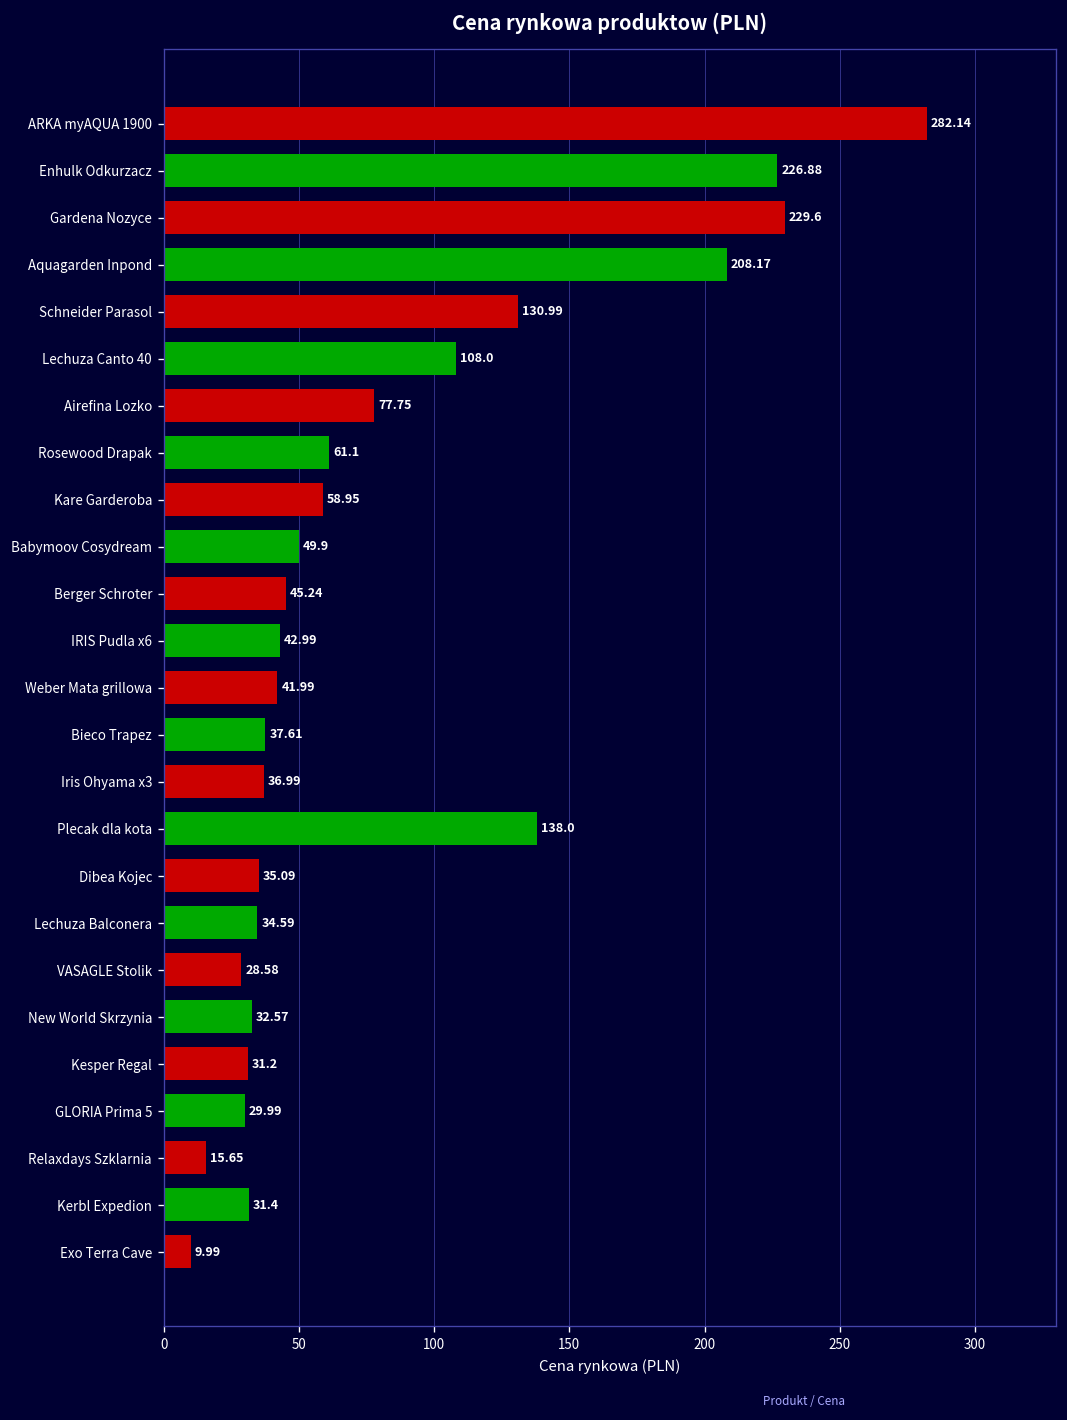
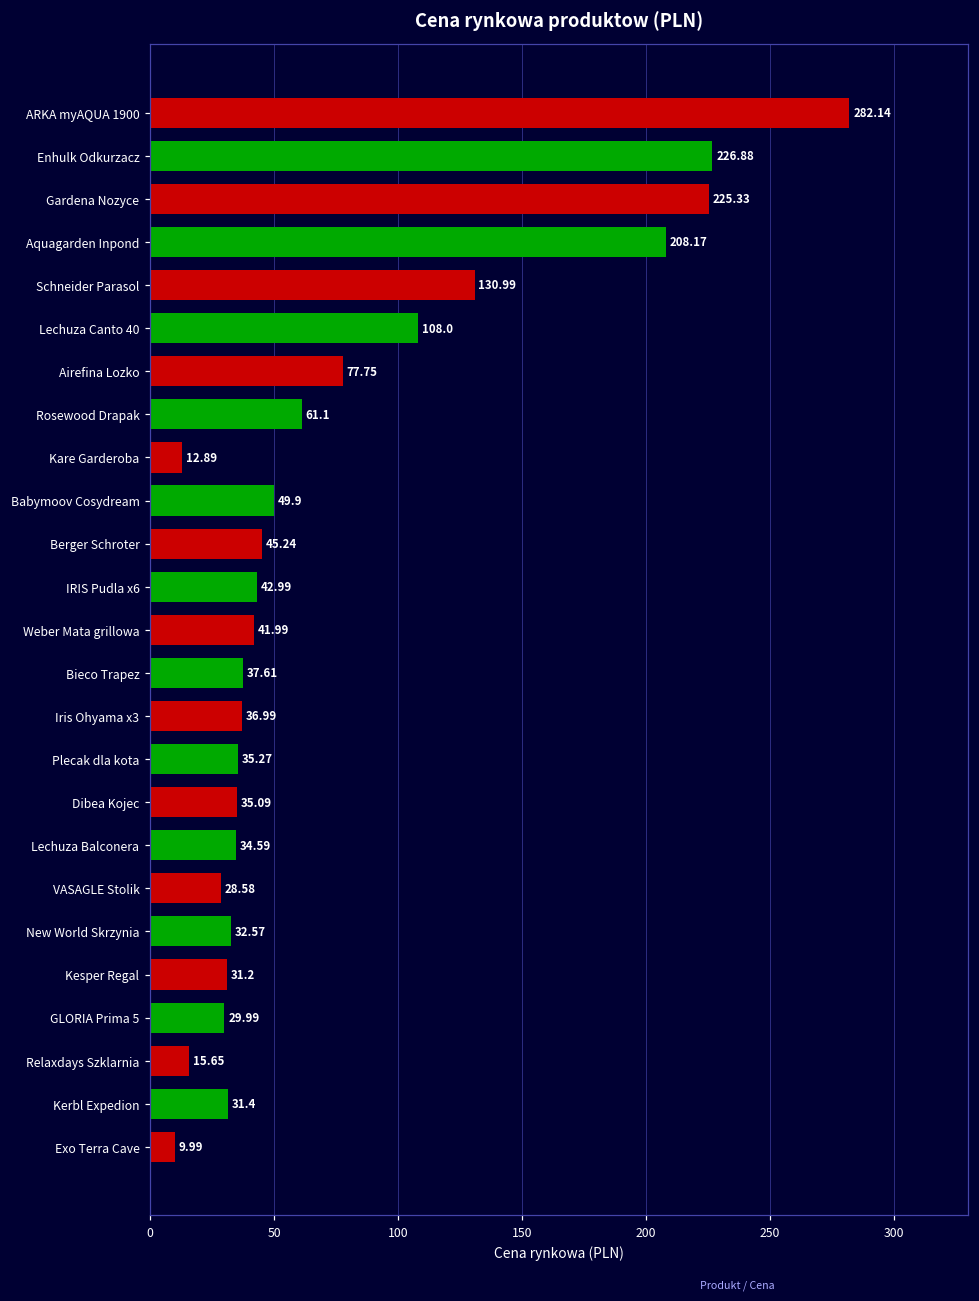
  {
    "ARKA myAQUA 1900": 282.14,
    "Enhulk Odkurzacz": 226.88,
-   "Gardena Nozyce": 229.6,
+   "Gardena Nozyce": 225.33,
    "Aquagarden Inpond": 208.17,
    "Schneider Parasol": 130.99,
    "Lechuza Canto 40": 108.0,
    "Airefina Lozko": 77.75,
    "Rosewood Drapak": 61.1,
-   "Kare Garderoba": 58.95,
+   "Kare Garderoba": 12.89,
    "Babymoov Cosydream": 49.9,
    "Berger Schroter": 45.24,
    "IRIS Pudla x6": 42.99,
    "Weber Mata grillowa": 41.99,
    "Bieco Trapez": 37.61,
    "Iris Ohyama x3": 36.99,
-   "Plecak dla kota": 138.0,
+   "Plecak dla kota": 35.27,
    "Dibea Kojec": 35.09,
    "Lechuza Balconera": 34.59,
    "VASAGLE Stolik": 28.58,
    "New World Skrzynia": 32.57,
    "Kesper Regal": 31.2,
    "GLORIA Prima 5": 29.99,
    "Relaxdays Szklarnia": 15.65,
    "Kerbl Expedion": 31.4,
    "Exo Terra Cave": 9.99
  }
